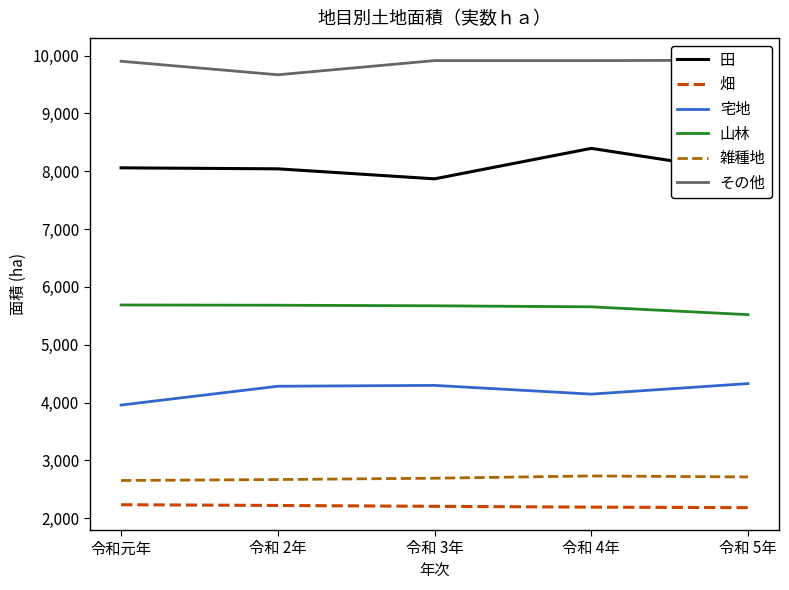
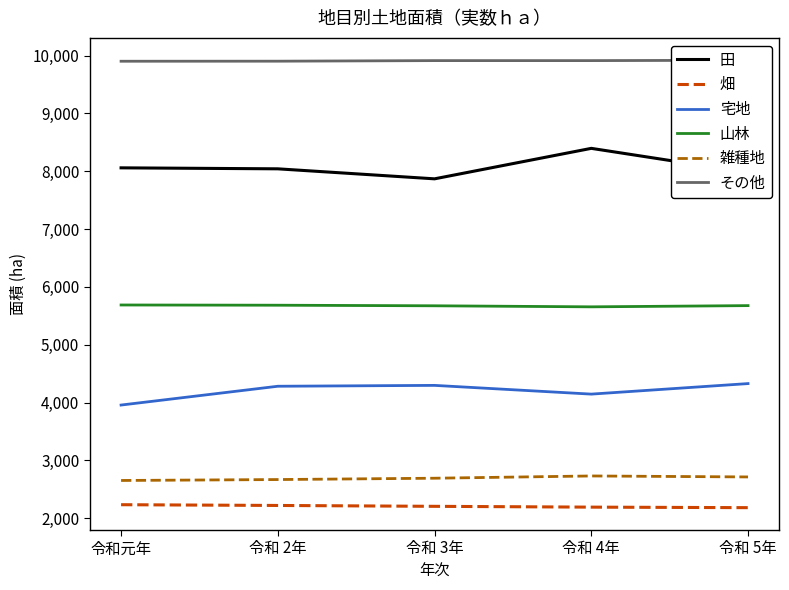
  {
    "田": {
      "令和元年": "8,100",
      "令和 2年": "8,000",
      "令和 3年": "7,900",
      "令和 4年": "8,400"
    },
    "宅地": {
      "令和元年": "4,000",
      "令和 2年": "4,300",
      "令和 3年": "4,300",
      "令和 4年": "4,100",
      "令和 5年": "4,300"
    },
    "山林": {
      "令和元年": "5,700",
      "令和 2年": "5,700",
      "令和 3年": "5,700",
      "令和 4年": "5,700",
-     "令和 5年": "5,500"
+     "令和 5年": "5,700"
    },
    "その他": {
      "令和元年": "9,900",
-     "令和 2年": "9,700",
+     "令和 2年": "9,900",
      "令和 3年": "9,900",
      "令和 4年": "9,900"
    }
  }
